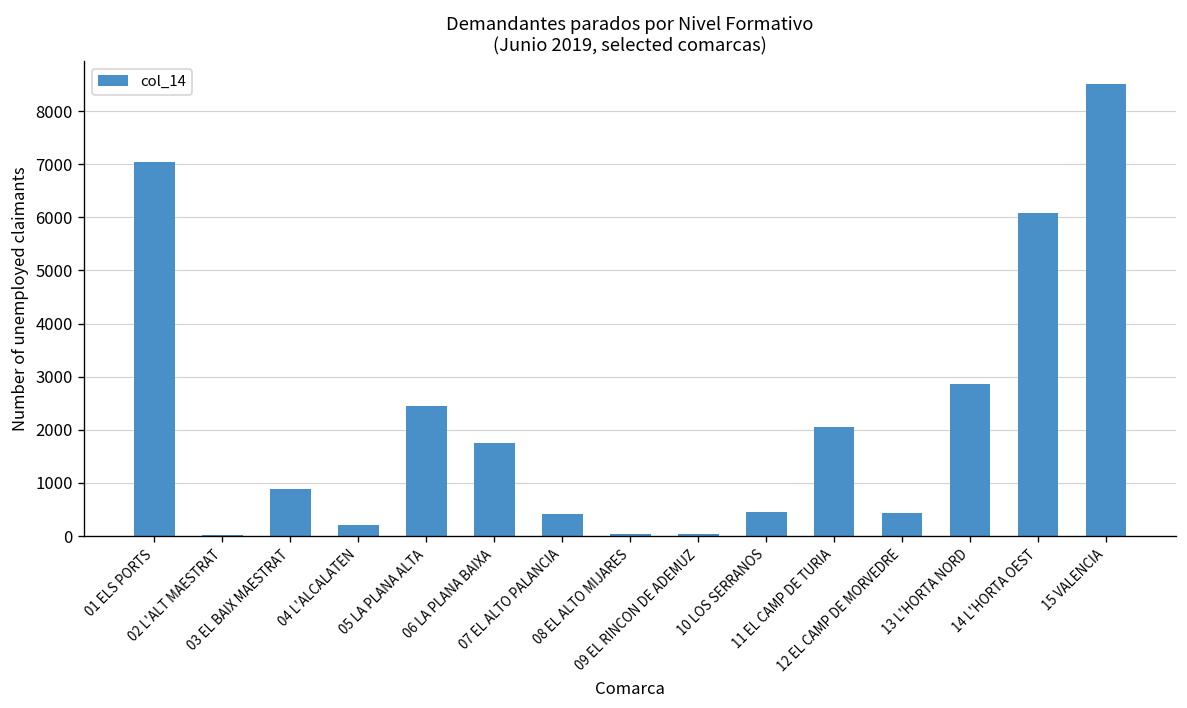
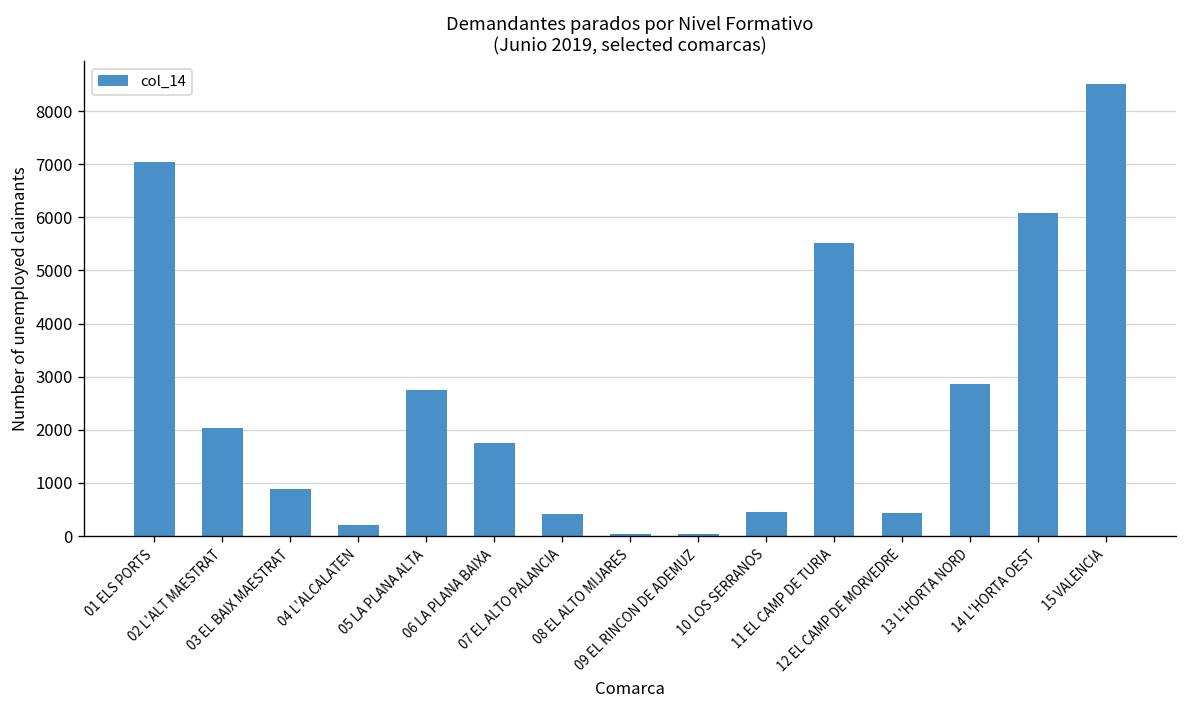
  {
    "01 ELS PORTS": 7000,
-   "02 L'ALT MAESTRAT": 0,
+   "02 L'ALT MAESTRAT": 2000,
    "03 EL BAIX MAESTRAT": 900,
    "04 L'ALCALATEN": 200,
-   "05 LA PLANA ALTA": 2500,
+   "05 LA PLANA ALTA": 2800,
    "06 LA PLANA BAIXA": 1700,
    "07 EL ALTO PALANCIA": 400,
    "10 LOS SERRANOS": 500,
-   "11 EL CAMP DE TURIA": 2100,
+   "11 EL CAMP DE TURIA": 5500,
    "12 EL CAMP DE MORVEDRE": 400,
    "13 L'HORTA NORD": 2900,
    "14 L'HORTA OEST": 6100,
    "15 VALENCIA": 8500
  }
